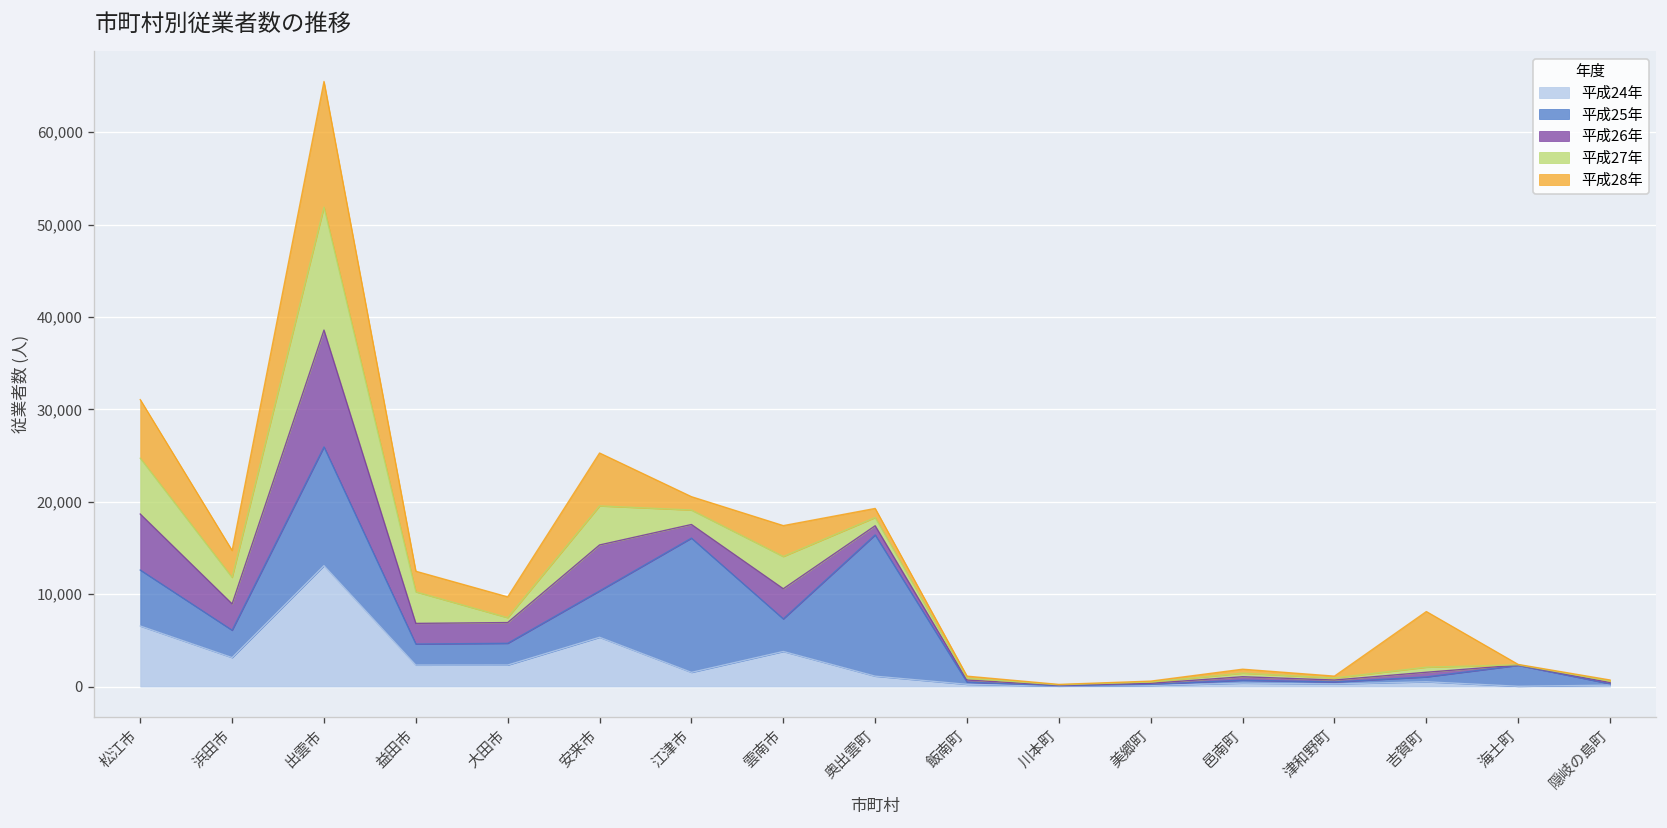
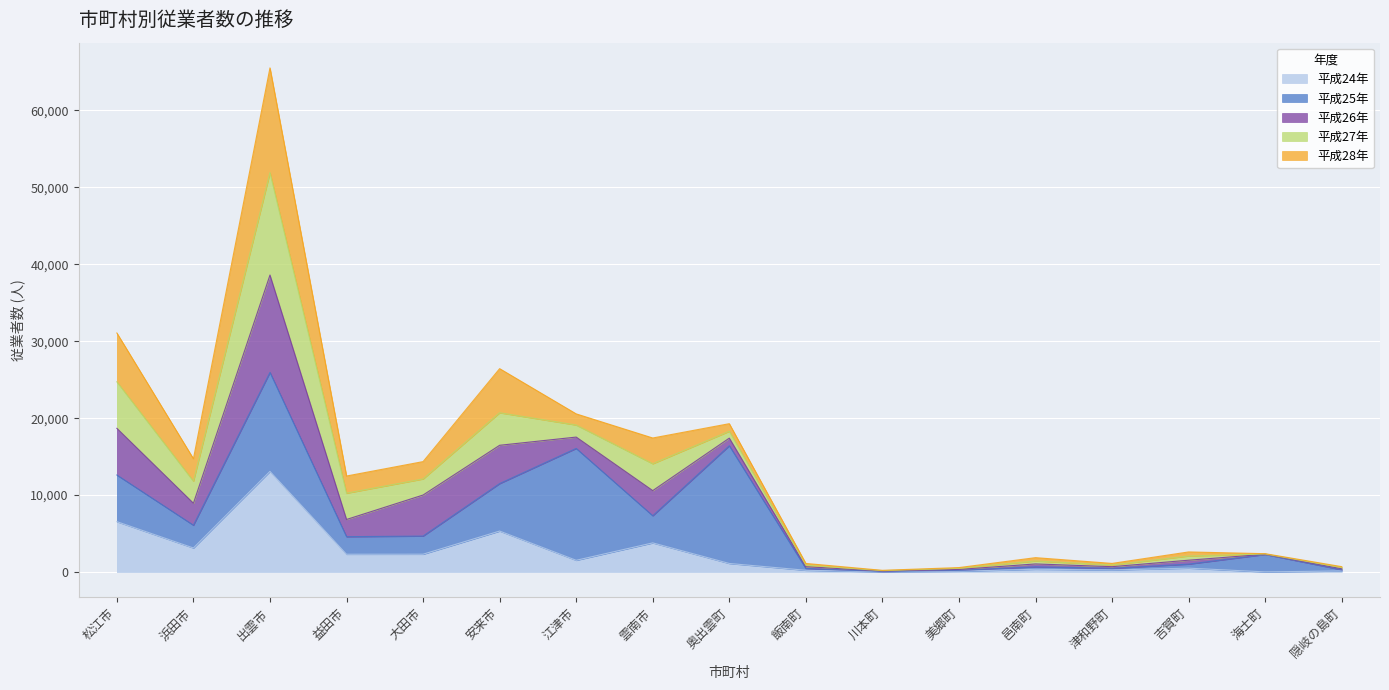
  {
    "平成24年": {
      "松江市": "7,000",
      "浜田市": "3,000",
      "出雲市": "13,000",
      "益田市": "2,000",
      "大田市": "2,000",
      "安来市": "5,000",
      "江津市": "2,000",
      "雲南市": "4,000",
      "奥出雲町": "1,000",
      "吉賀町": "1,000",
      "海士町": "0"
    },
    "平成25年": {
      "松江市": "6,000",
      "浜田市": "3,000",
      "出雲市": "13,000",
      "益田市": "2,000",
      "大田市": "2,000",
-     "安来市": "5,000",
+     "安来市": "6,000",
      "江津市": "15,000",
      "雲南市": "4,000",
      "奥出雲町": "15,000",
      "吉賀町": "1,000"
    },
    "平成26年": {
      "松江市": "6,000",
      "浜田市": "3,000",
      "出雲市": "13,000",
      "益田市": "2,000",
-     "大田市": "2,000",
+     "大田市": "5,000",
      "安来市": "5,000",
      "江津市": "1,000",
      "雲南市": "3,000",
      "奥出雲町": "1,000",
      "邑南町": "0",
      "吉賀町": "1,000"
    },
    "平成27年": {
      "松江市": "6,000",
      "浜田市": "3,000",
      "出雲市": "13,000",
      "益田市": "3,000",
-     "大田市": "1,000",
+     "大田市": "2,000",
      "安来市": "4,000",
      "江津市": "2,000",
      "雲南市": "3,000",
      "奥出雲町": "1,000",
      "邑南町": "0",
      "吉賀町": "1,000"
    },
    "平成28年": {
      "松江市": "6,000",
      "浜田市": "3,000",
      "出雲市": "14,000",
      "益田市": "2,000",
      "大田市": "2,000",
      "安来市": "6,000",
      "江津市": "1,000",
      "雲南市": "3,000",
      "奥出雲町": "1,000",
      "邑南町": "0",
-     "吉賀町": "6,000"
+     "吉賀町": "1,000"
    }
  }
